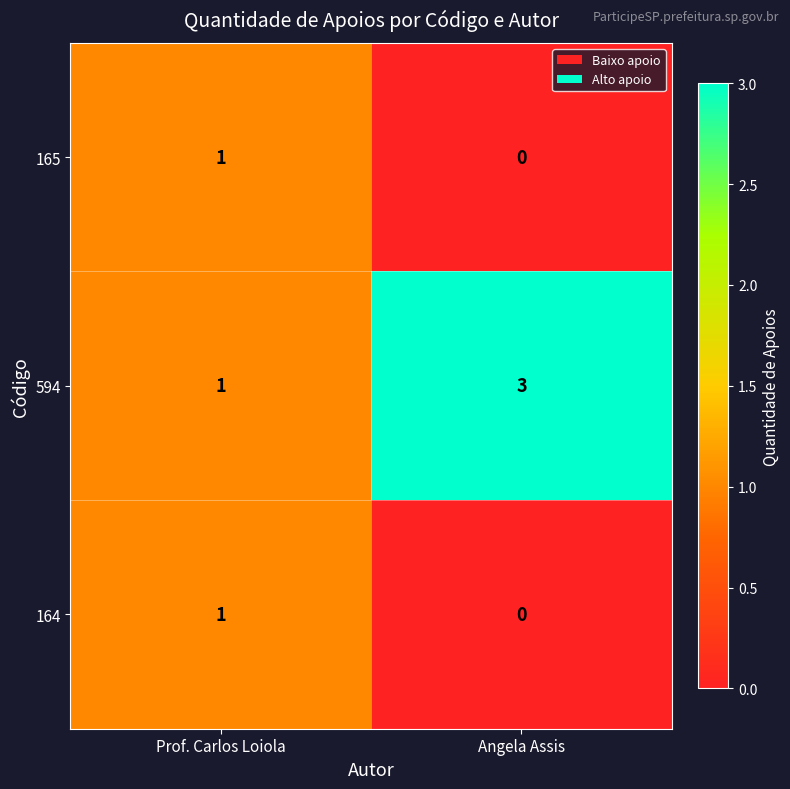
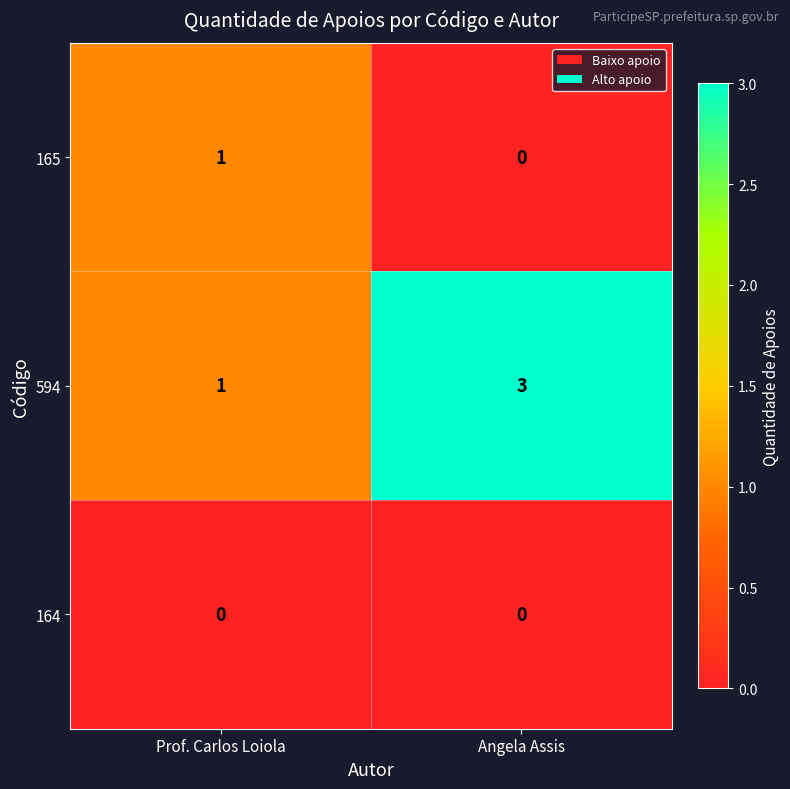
  {
    "165": {
      "Prof. Carlos Loiola": 1,
      "Angela Assis": 0
    },
    "594": {
      "Prof. Carlos Loiola": 1,
      "Angela Assis": 3
    },
    "164": {
-     "Prof. Carlos Loiola": 1,
+     "Prof. Carlos Loiola": 0,
      "Angela Assis": 0
    }
  }
